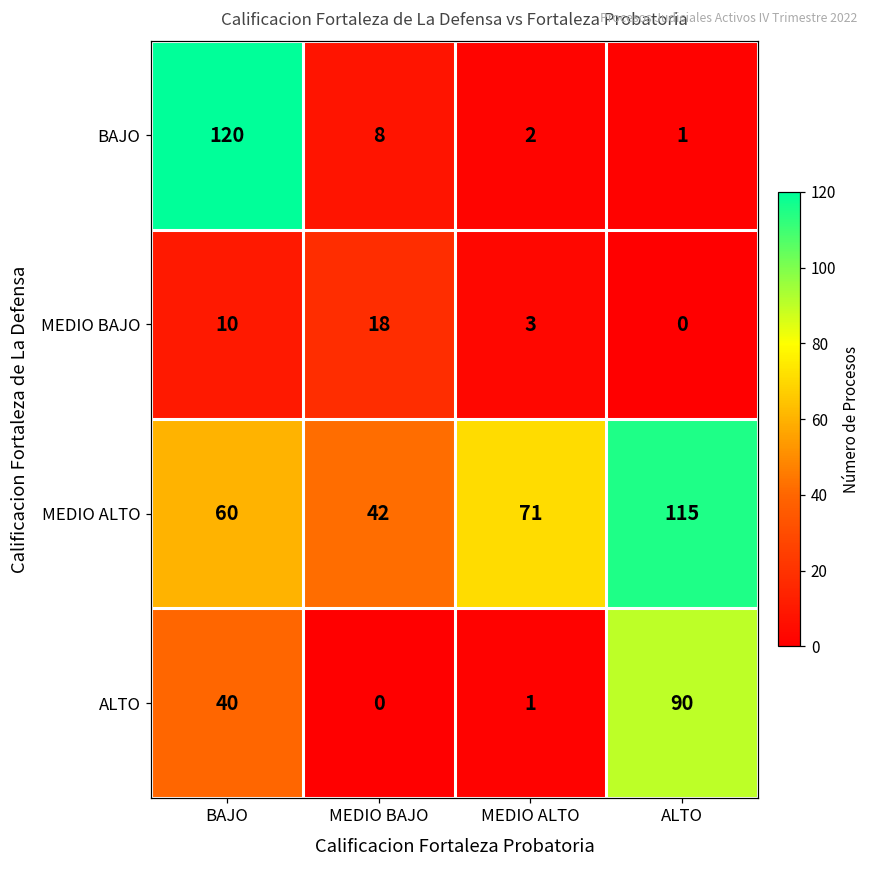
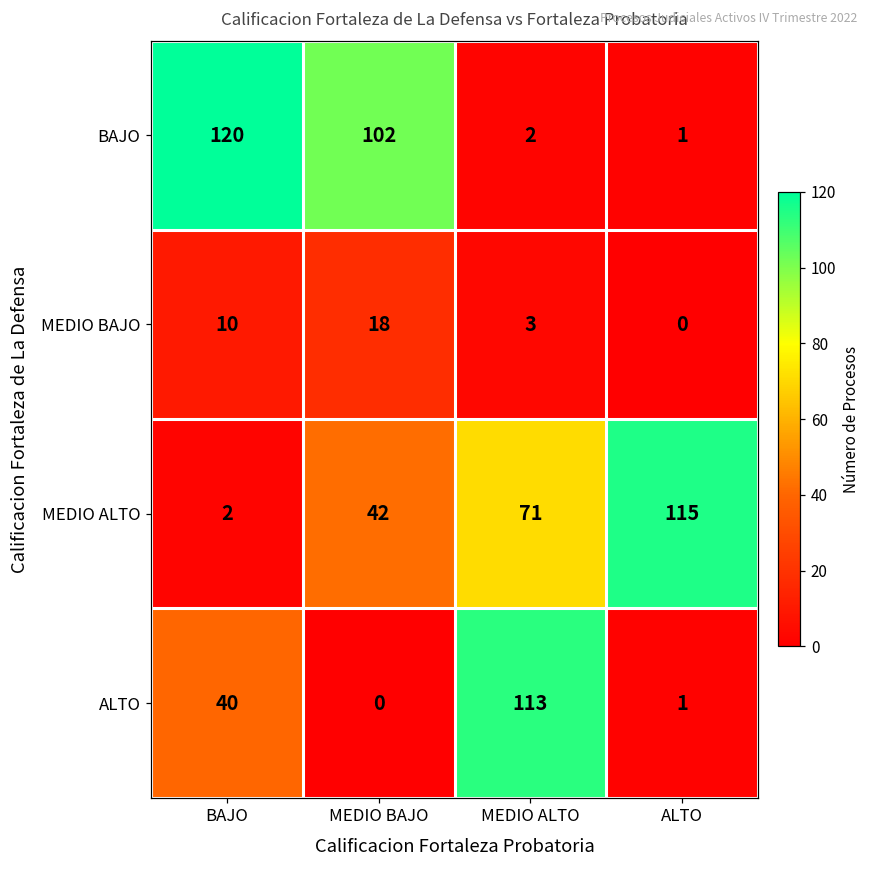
  {
    "BAJO": {
      "BAJO": 120,
-     "MEDIO BAJO": 8,
+     "MEDIO BAJO": 102,
      "MEDIO ALTO": 2,
      "ALTO": 1
    },
    "MEDIO BAJO": {
      "BAJO": 10,
      "MEDIO BAJO": 18,
      "MEDIO ALTO": 3,
      "ALTO": 0
    },
    "MEDIO ALTO": {
-     "BAJO": 60,
+     "BAJO": 2,
      "MEDIO BAJO": 42,
      "MEDIO ALTO": 71,
      "ALTO": 115
    },
    "ALTO": {
      "BAJO": 40,
      "MEDIO BAJO": 0,
-     "MEDIO ALTO": 1,
-     "ALTO": 90
+     "MEDIO ALTO": 113,
+     "ALTO": 1
    }
  }
